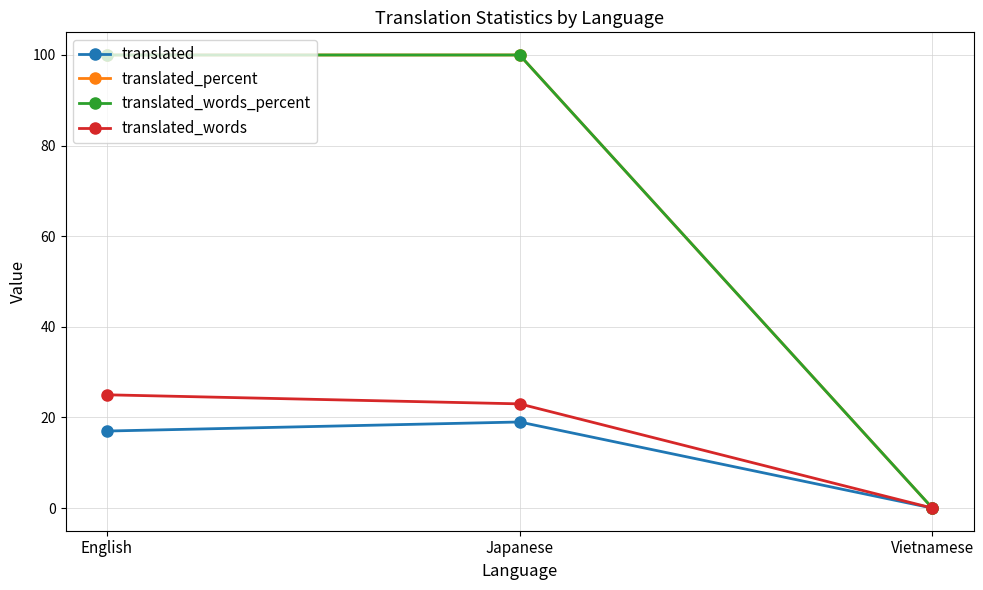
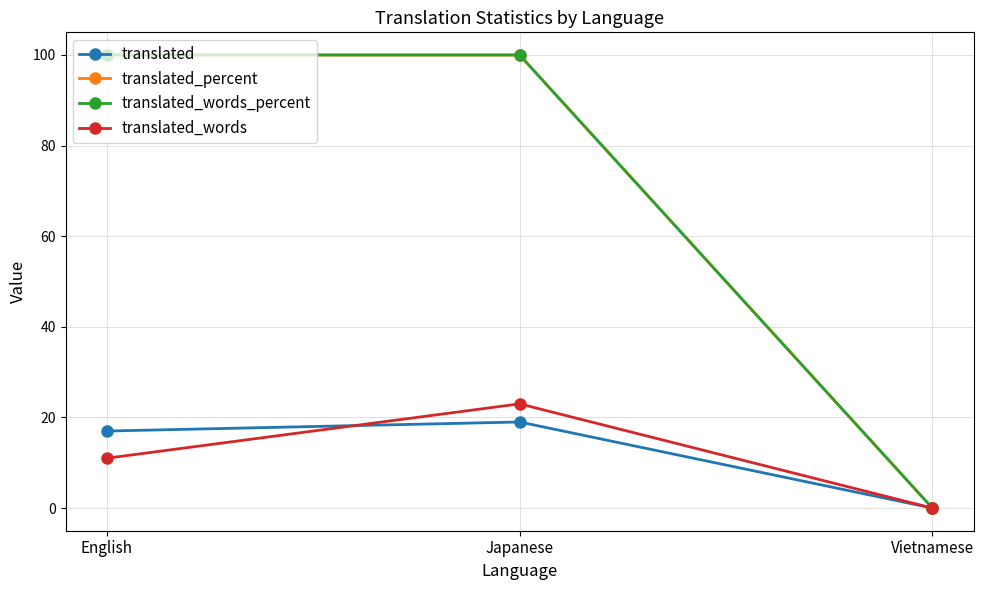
  {
    "translated": {
      "English": 17,
      "Japanese": 19
    },
    "translated_words_percent": {
      "Japanese": 100
    },
    "translated_words": {
-     "English": 25,
+     "English": 11,
      "Japanese": 23
    }
  }
